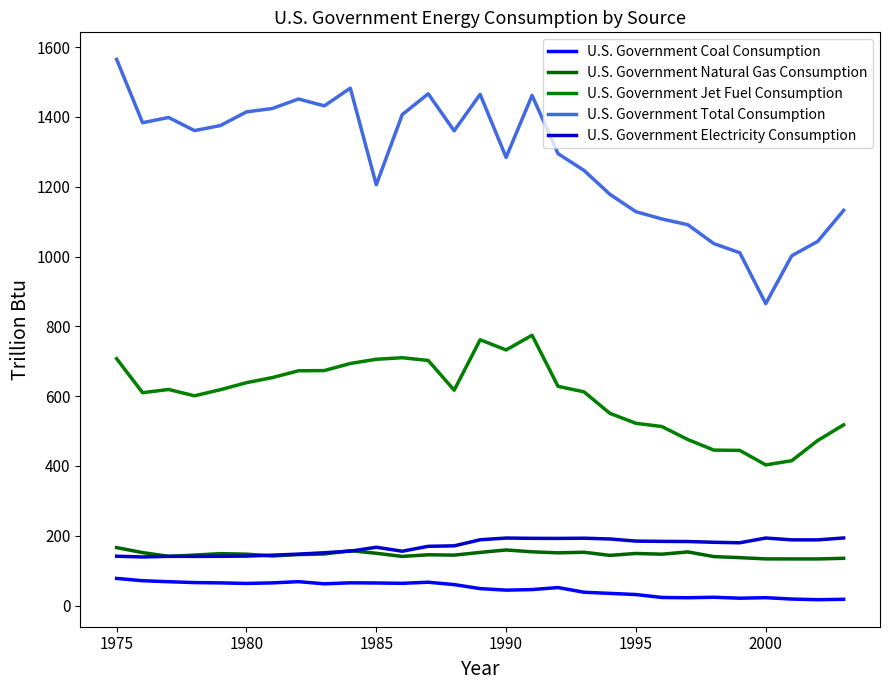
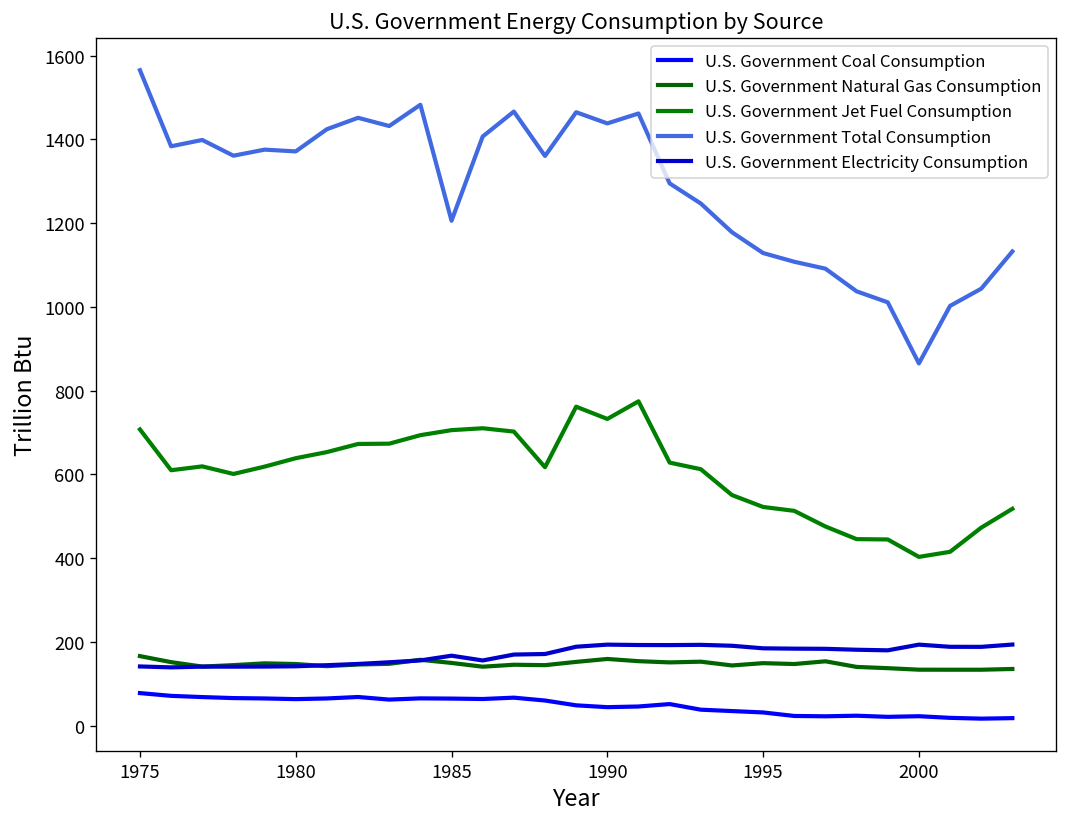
  {
    "U.S. Government Total Consumption": {
      "1975": 1570,
-     "1980": 1410,
+     "1980": 1370,
      "1985": 1210,
-     "1990": 1280,
+     "1990": 1440,
      "1995": 1130,
      "2000": 870
    }
  }
